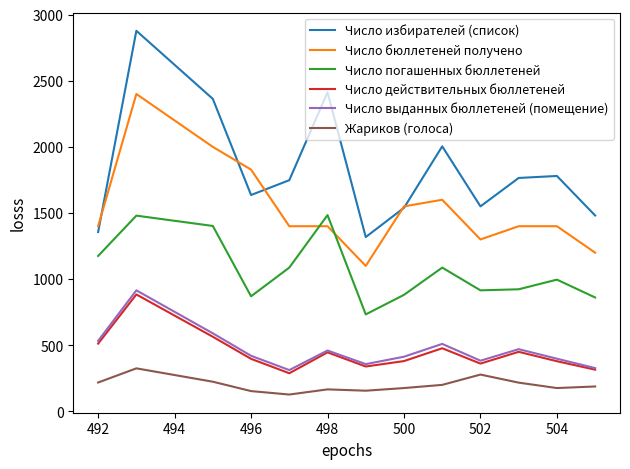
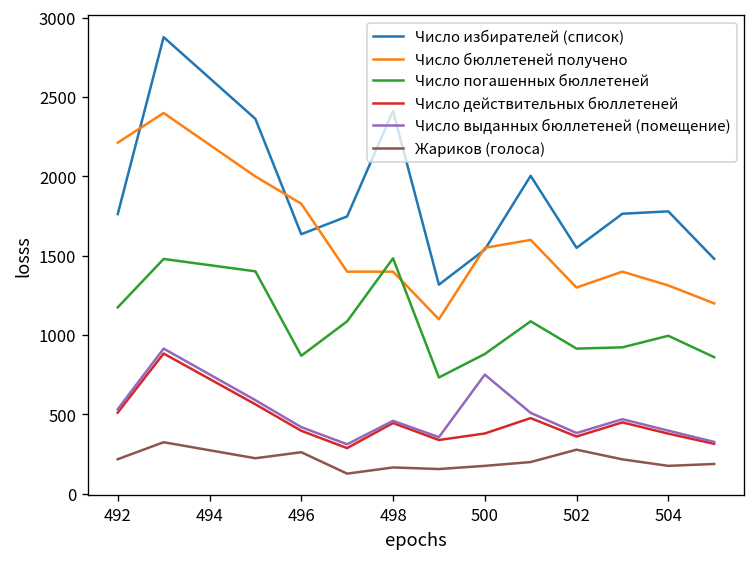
  {
    "Число избирателей (список)": {
-     "492": 1360,
+     "492": 1760,
      "496": 1640,
      "502": 1550,
      "504": 1780
    },
    "Число бюллетеней получено": {
-     "492": 1400,
+     "492": 2210,
      "496": 1830,
      "498": 1400,
      "502": 1300,
-     "504": 1400
+     "504": 1310
    },
    "Число погашенных бюллетеней": {
      "492": 1180,
      "496": 870,
      "498": 1480,
      "500": 880,
      "502": 920,
      "504": 1000
    },
    "Число действительных бюллетеней": {
      "492": 510,
      "496": 400,
      "500": 380,
      "502": 360,
      "504": 380
    },
    "Число выданных бюллетеней (помещение)": {
      "492": 530,
      "496": 420,
-     "500": 410,
+     "500": 750,
      "502": 380,
      "504": 400
    },
    "Жариков (голоса)": {
      "492": 220,
-     "496": 150,
+     "496": 260,
      "498": 170,
      "500": 180,
      "502": 280,
      "504": 180
    }
  }
